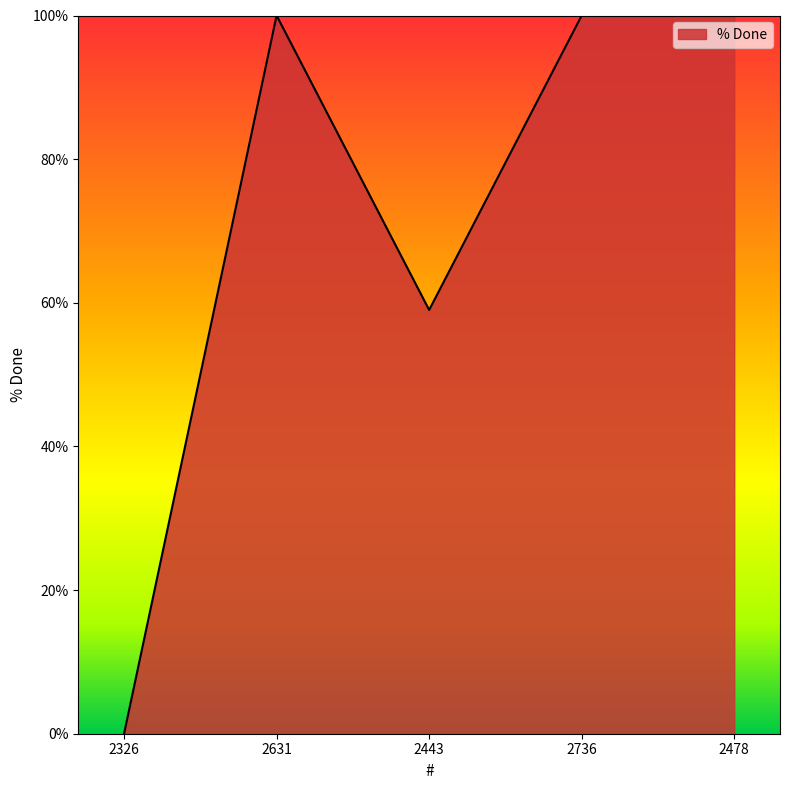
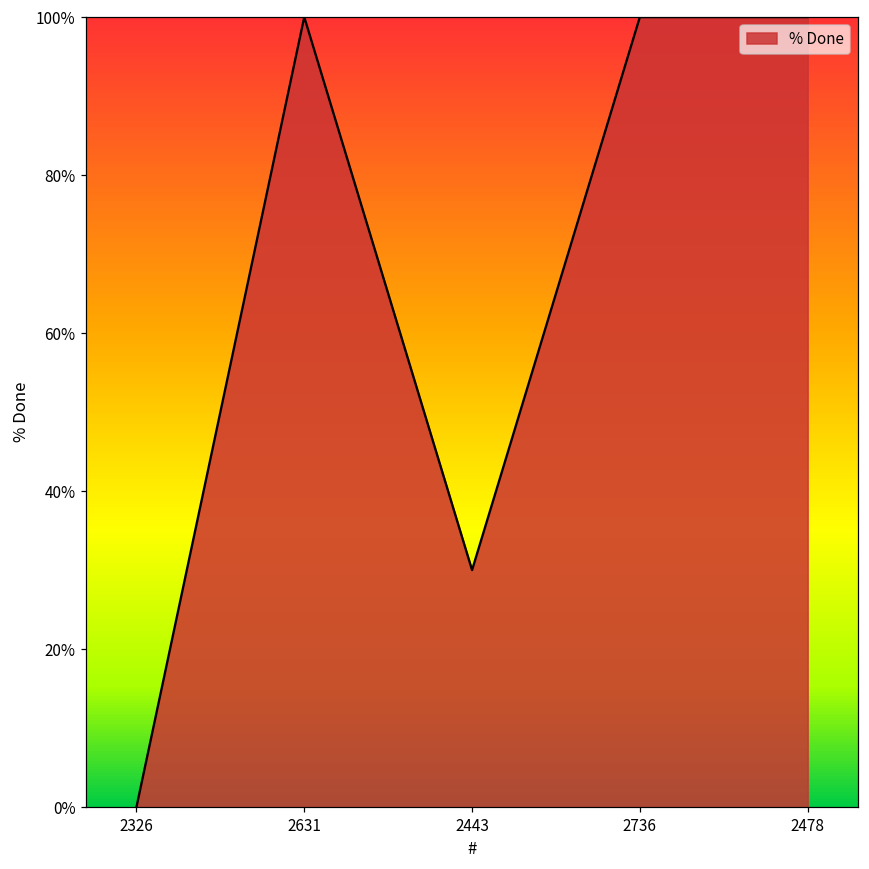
  {
    "2326": "0%",
    "2631": "100%",
-   "2443": "59%",
+   "2443": "30%",
    "2736": "100%",
    "2478": "100%"
  }
